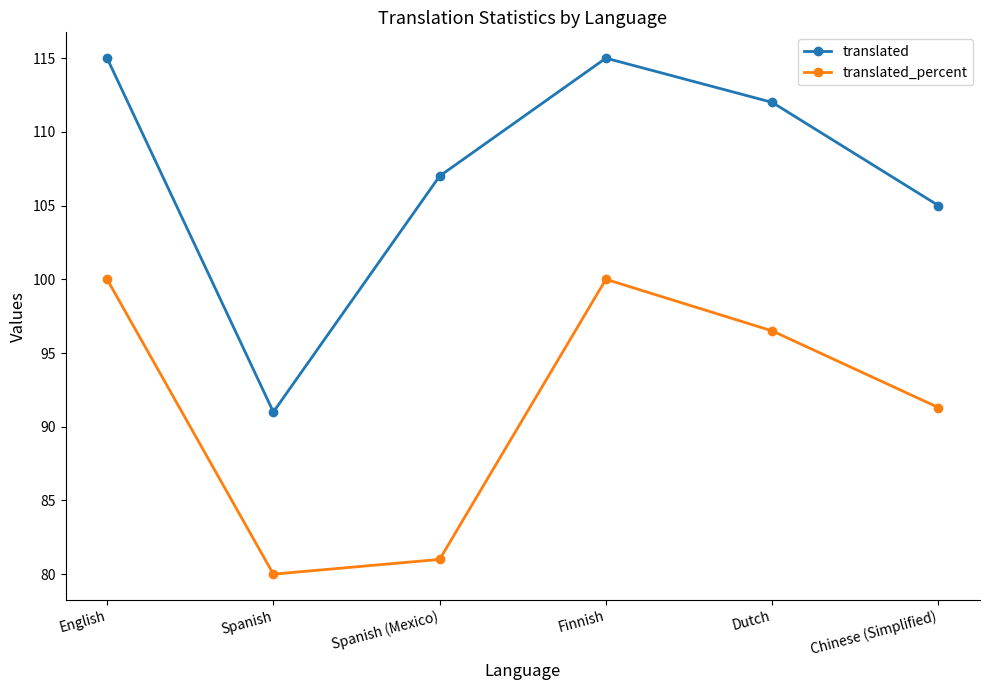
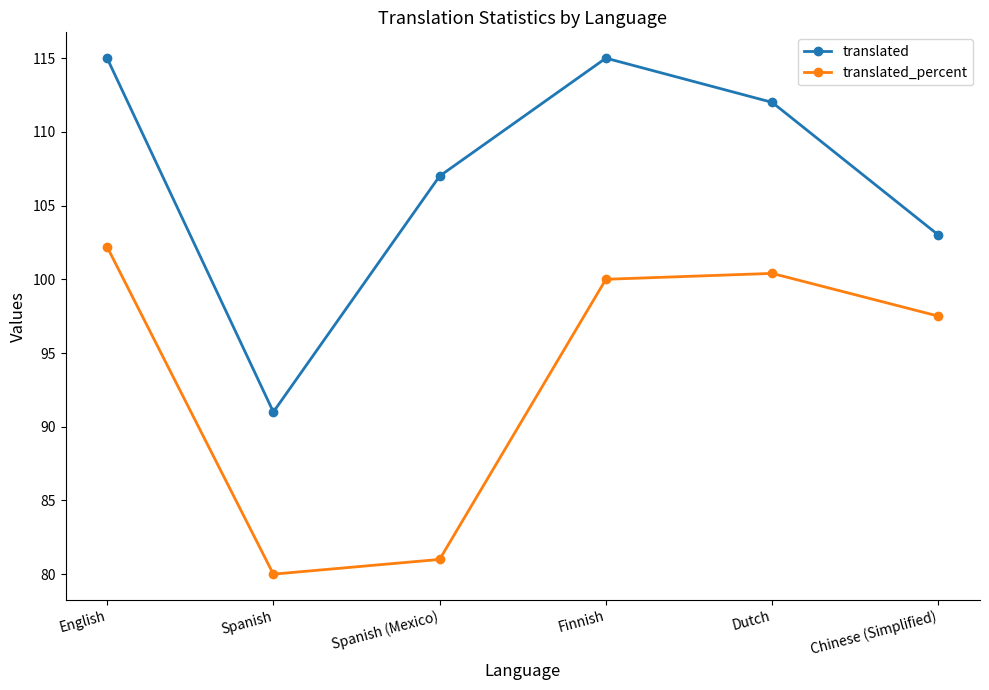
  {
    "translated": {
      "English": 115,
      "Spanish": 91,
      "Spanish (Mexico)": 107,
      "Finnish": 115,
      "Dutch": 112,
-     "Chinese (Simplified)": 105
+     "Chinese (Simplified)": 103
    },
    "translated_percent": {
-     "English": 100.0,
+     "English": 102.2,
      "Spanish": 80.0,
      "Spanish (Mexico)": 81.0,
      "Finnish": 100.0,
-     "Dutch": 96.5,
-     "Chinese (Simplified)": 91.3
+     "Dutch": 100.4,
+     "Chinese (Simplified)": 97.5
    }
  }
